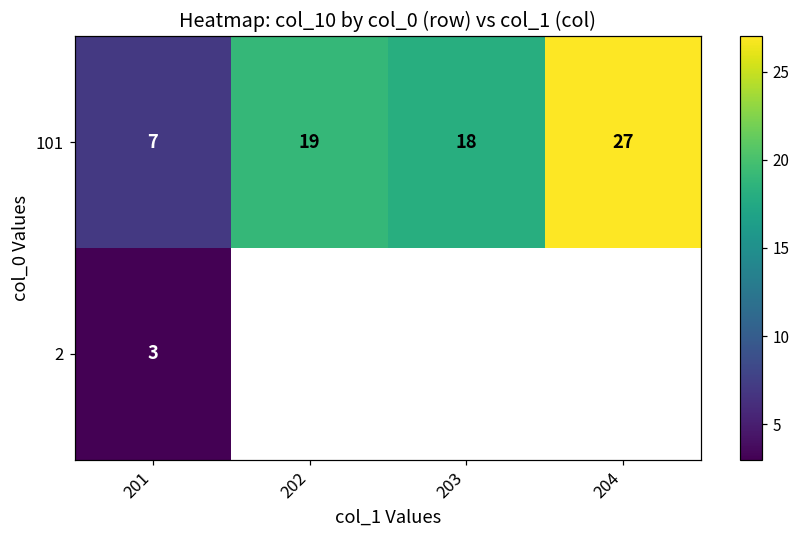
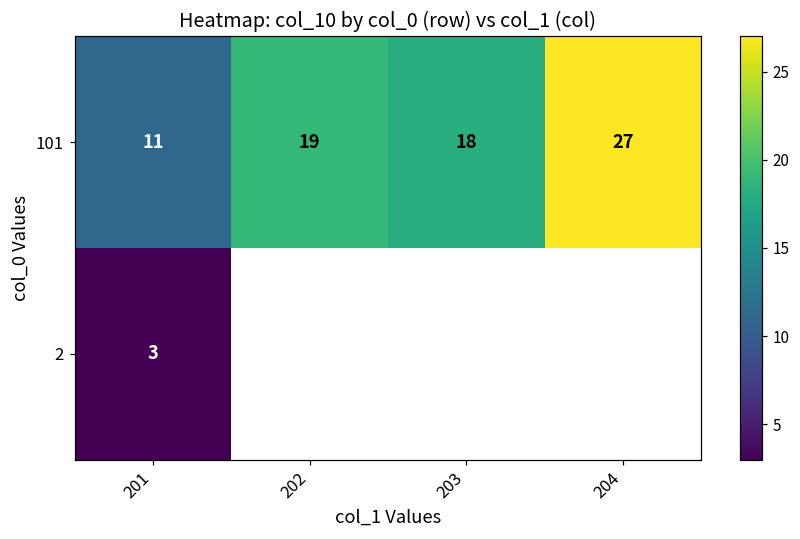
  {
    "101": {
-     "201": 7,
+     "201": 11,
      "202": 19,
      "203": 18,
      "204": 27
    },
    "2": {
      "201": 3
    }
  }
